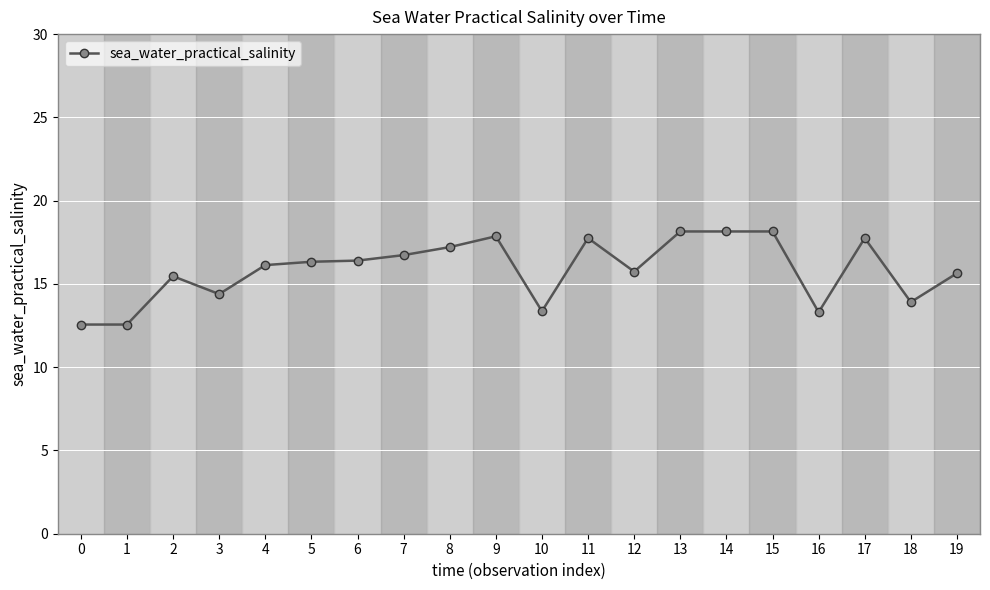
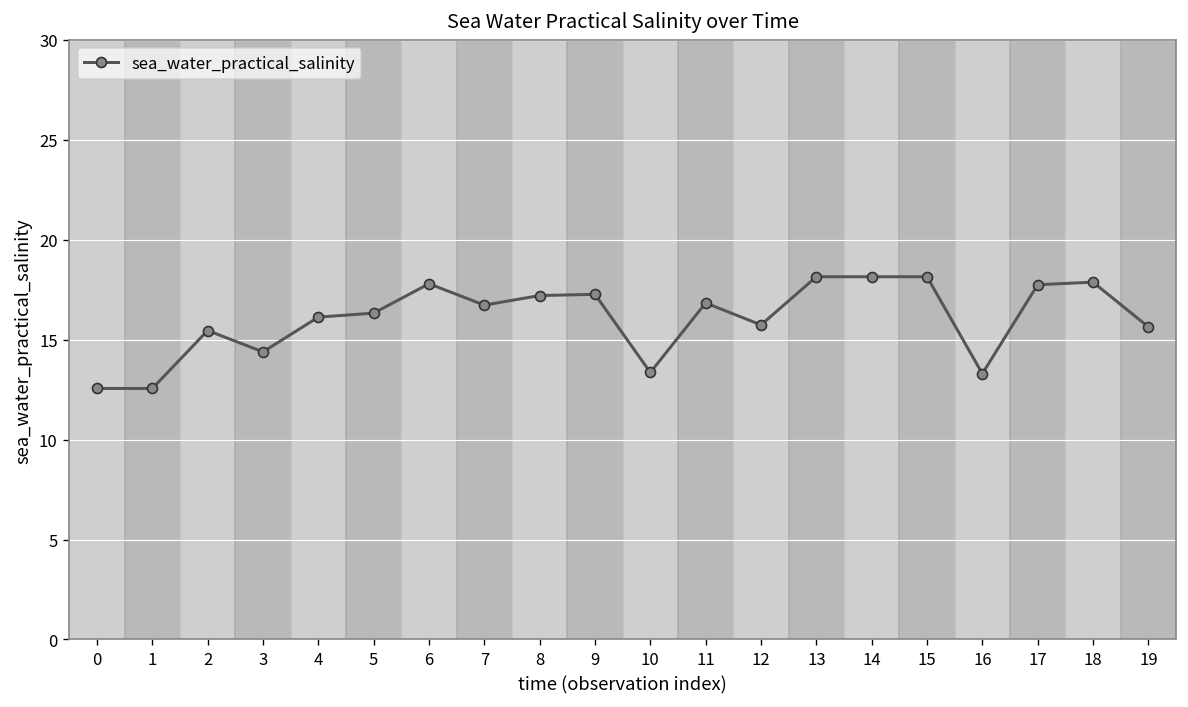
  {
    "0": 12.6,
    "1": 12.6,
    "2": 15.5,
    "3": 14.4,
    "4": 16.1,
    "5": 16.3,
-   "6": 16.4,
+   "6": 17.8,
    "7": 16.7,
    "8": 17.2,
-   "9": 17.9,
+   "9": 17.3,
    "10": 13.4,
-   "11": 17.8,
+   "11": 16.8,
    "12": 15.7,
    "13": 18.2,
    "14": 18.2,
    "15": 18.2,
    "16": 13.3,
    "17": 17.8,
-   "18": 13.9,
+   "18": 17.9,
    "19": 15.6
  }
